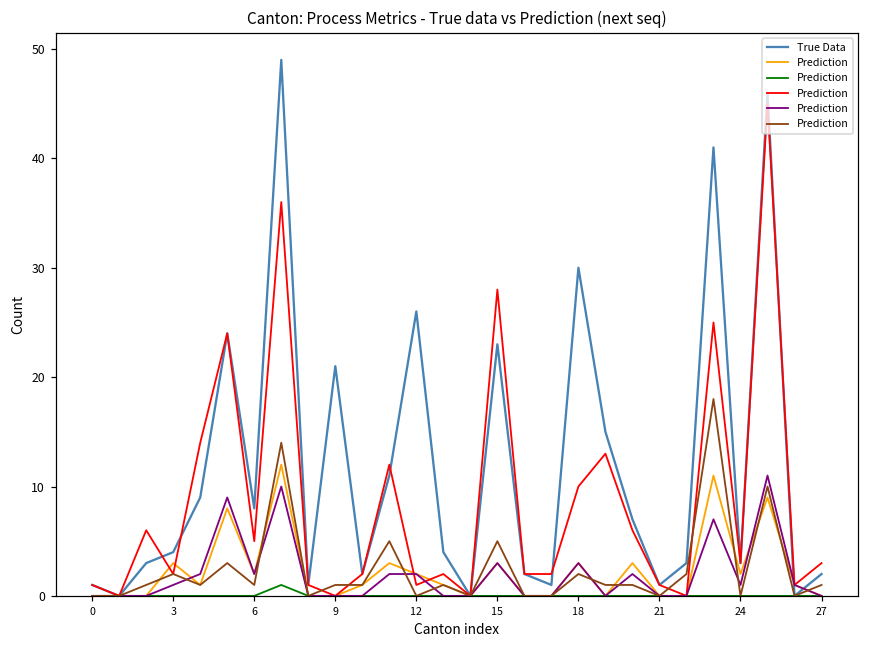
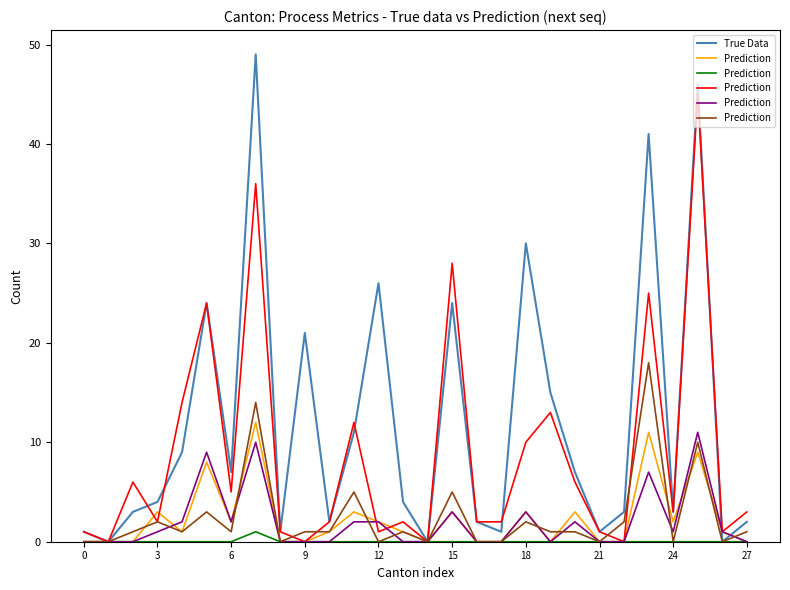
  {
    "True Data": {
      "3": 4,
-     "6": 8,
+     "6": 7,
      "9": 21,
      "12": 26,
-     "15": 23,
+     "15": 24,
      "18": 30,
      "27": 2
    }
  }
